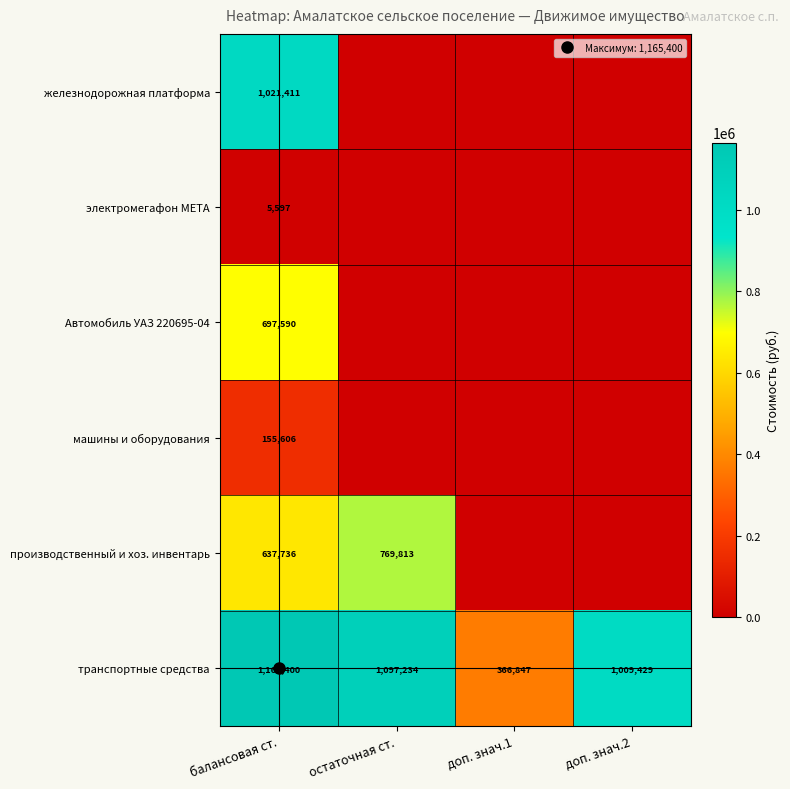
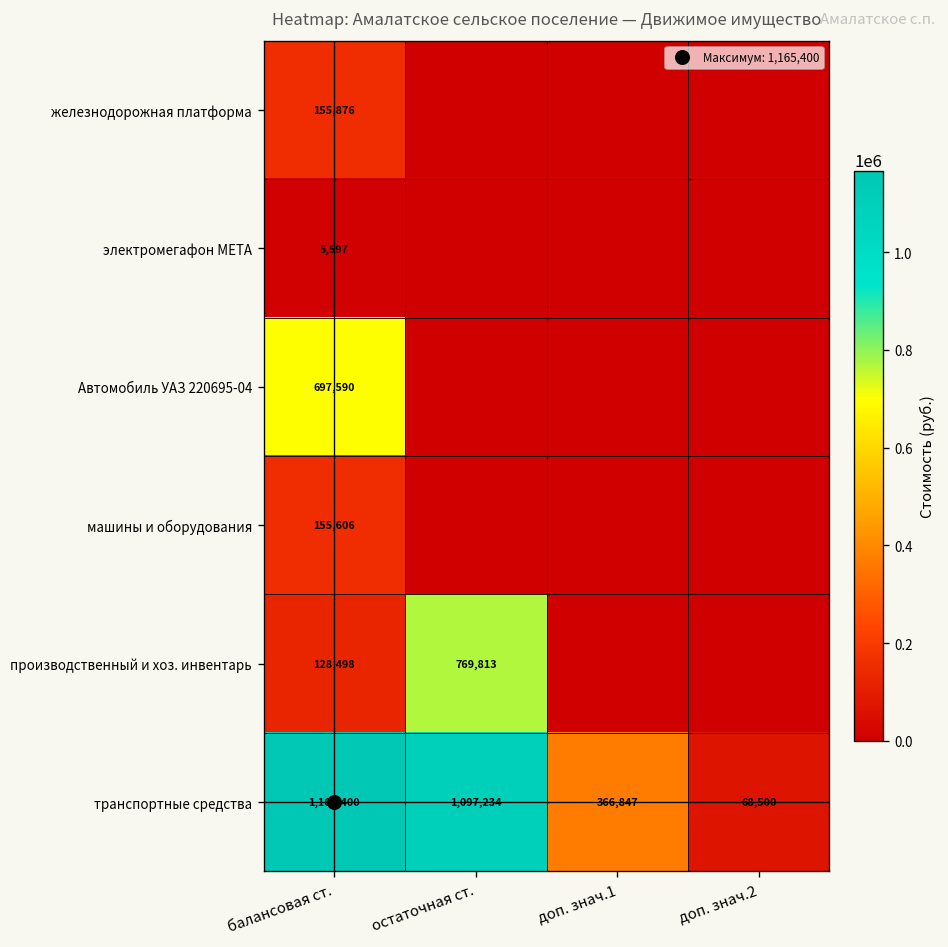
  {
    "железнодорожная платформа": {
-     "балансовая ст.": "1,021,411"
+     "балансовая ст.": "155,876"
    },
    "электромегафон МЕТА": {
      "балансовая ст.": "5,597"
    },
    "Автомобиль УАЗ 220695-04": {
      "балансовая ст.": "697,590"
    },
    "машины и оборудования": {
      "балансовая ст.": "155,606"
    },
    "производственный и хоз. инвентарь": {
-     "балансовая ст.": "637,736",
+     "балансовая ст.": "128,498",
      "остаточная ст.": "769,813"
    },
    "транспортные средства": {
      "остаточная ст.": "1,097,234",
      "доп. знач.1": "366,847",
-     "доп. знач.2": "1,009,429"
+     "доп. знач.2": "68,500"
    }
  }
